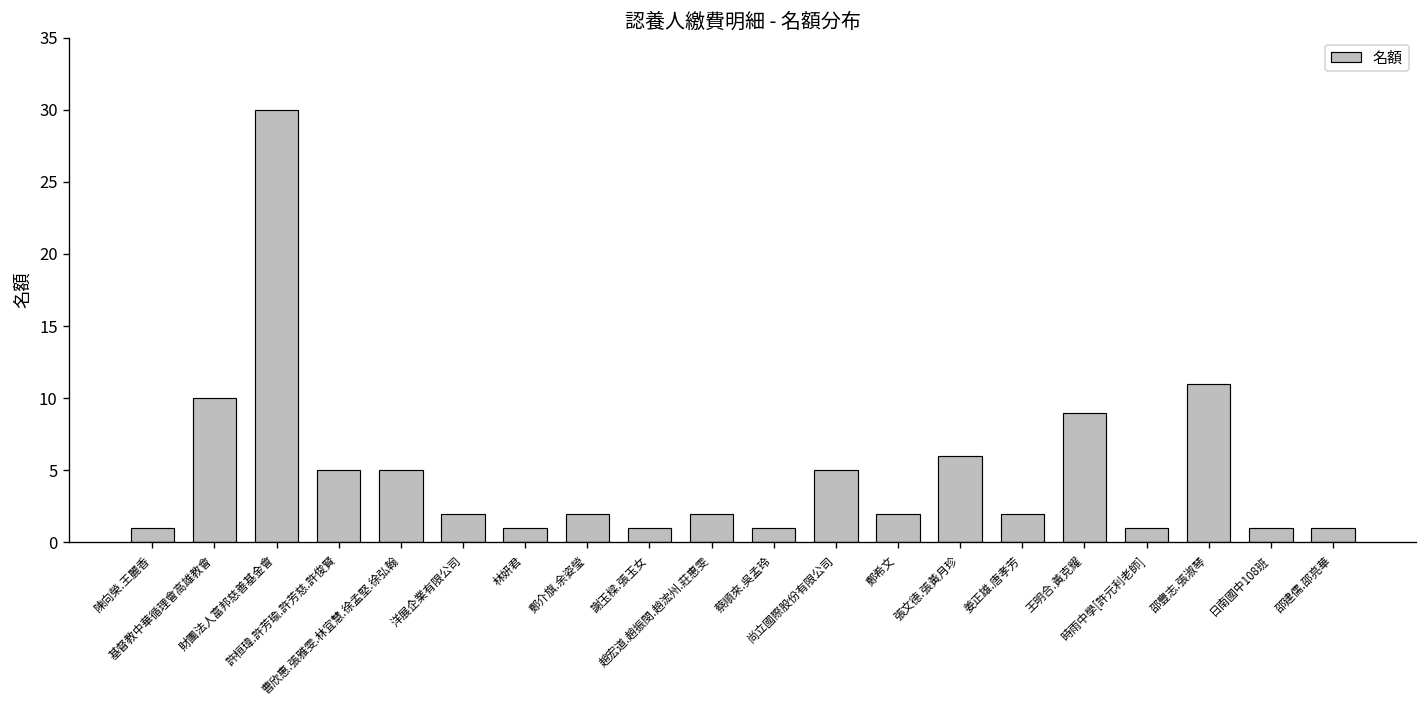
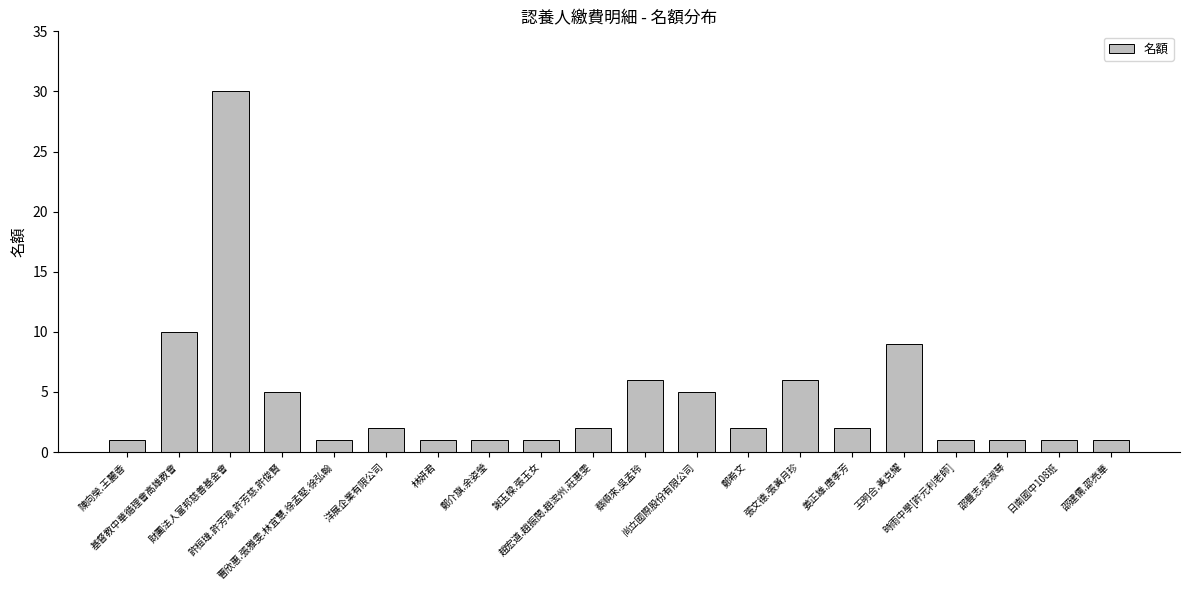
  {
    "陳向榮.王麗香": 1,
    "基督教中華循理會高雄教會": 10,
    "財團法人富邦慈善基金會": 30,
    "許桓瑋.許芳瑜.許芳慈.許俊賢": 5,
-   "曹欣惠.張雅雯.林宜慧.徐孟堅.徐弘翰": 5,
+   "曹欣惠.張雅雯.林宜慧.徐孟堅.徐弘翰": 1,
    "洋展企業有限公司": 2,
    "林妍君": 1,
-   "鄭介旗.余姿瑩": 2,
+   "鄭介旗.余姿瑩": 1,
    "謝玉樑.張玉女": 1,
    "趙宏道.趙振閔.趙浤州.莊惠雯": 2,
-   "蔡順來.吳孟玲": 1,
+   "蔡順來.吳孟玲": 6,
    "尚立國際股份有限公司": 5,
    "鄭希文": 2,
    "張文德.張黃月珍": 6,
    "姜正雄.唐孝芳": 2,
    "王明合.黃克耀": 9,
    "時雨中學[許元利老師]": 1,
-   "邵豐志.張淑琴": 11,
+   "邵豐志.張淑琴": 1,
    "日南國中108班": 1,
    "邵建儒.邵亮華": 1
  }
